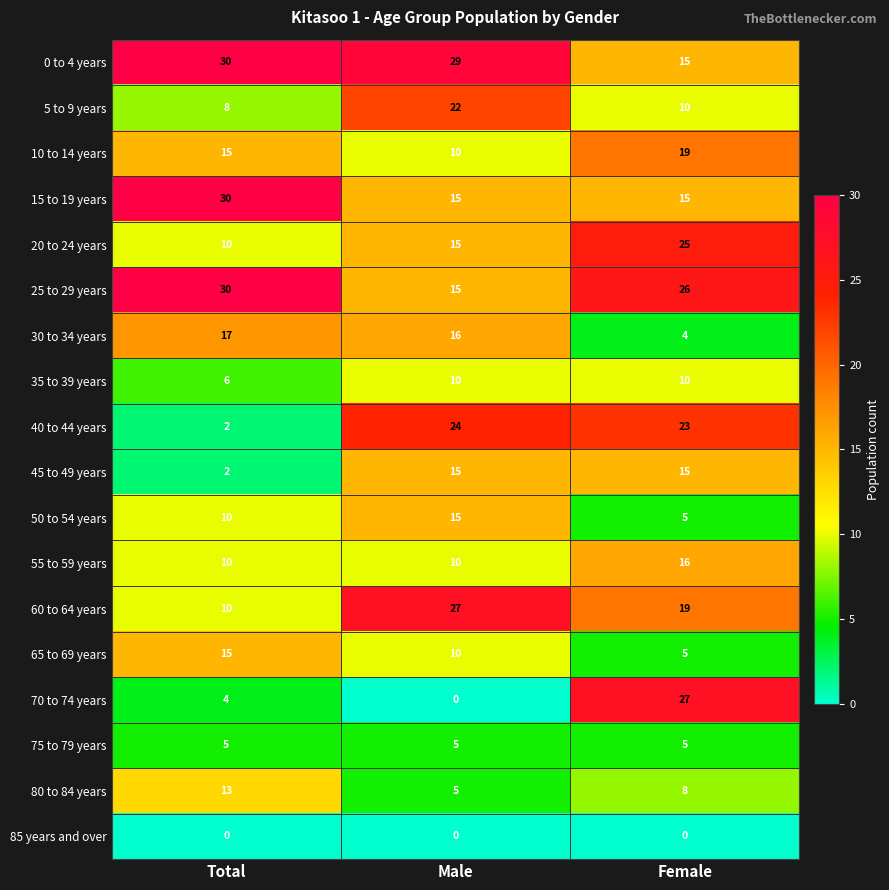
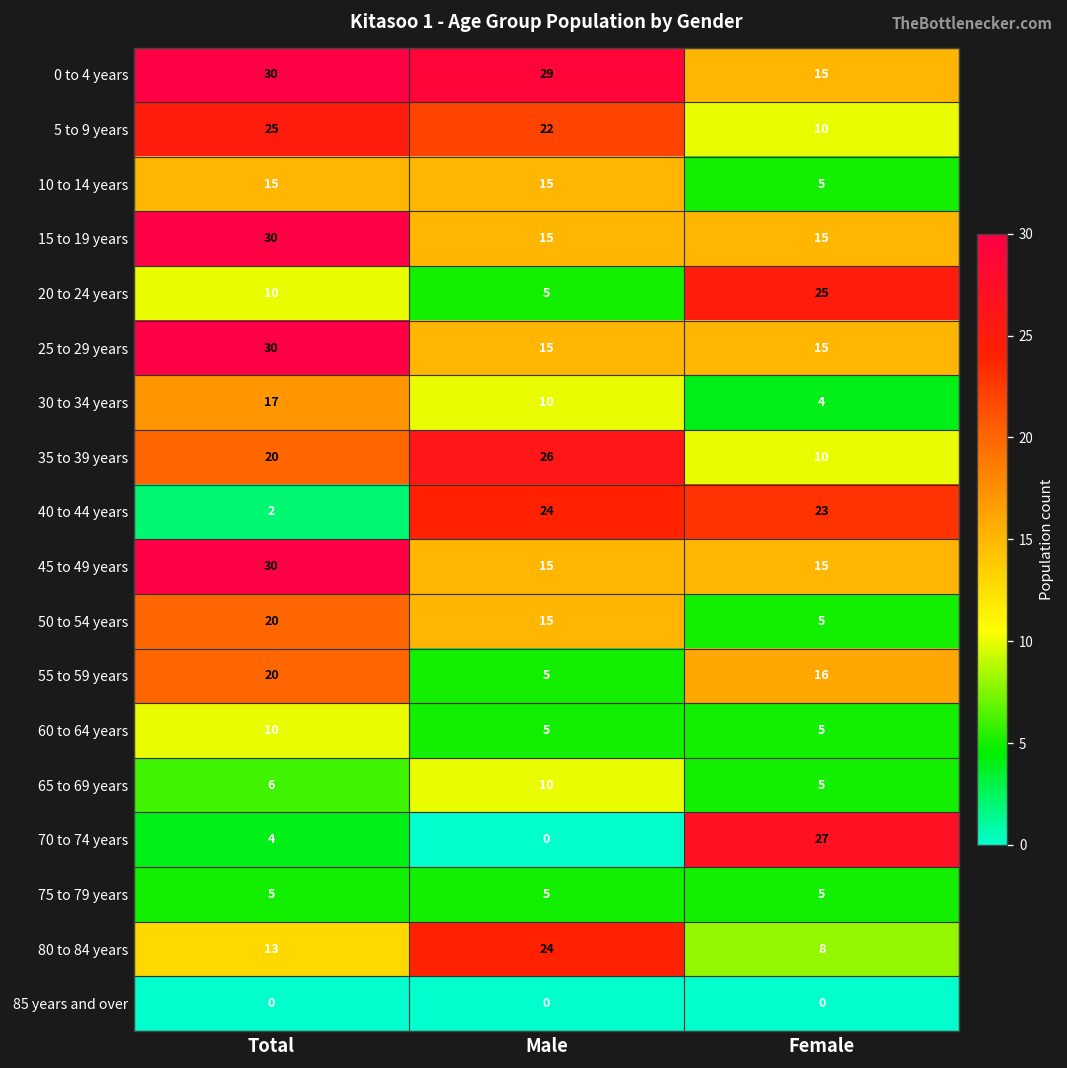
  {
    "0 to 4 years": {
      "Total": 30,
      "Male": 29,
      "Female": 15
    },
    "5 to 9 years": {
-     "Total": 8,
+     "Total": 25,
      "Male": 22,
      "Female": 10
    },
    "10 to 14 years": {
      "Total": 15,
-     "Male": 10,
-     "Female": 19
+     "Male": 15,
+     "Female": 5
    },
    "15 to 19 years": {
      "Total": 30,
      "Male": 15,
      "Female": 15
    },
    "20 to 24 years": {
      "Total": 10,
-     "Male": 15,
+     "Male": 5,
      "Female": 25
    },
    "25 to 29 years": {
      "Total": 30,
      "Male": 15,
-     "Female": 26
+     "Female": 15
    },
    "30 to 34 years": {
      "Total": 17,
-     "Male": 16,
+     "Male": 10,
      "Female": 4
    },
    "35 to 39 years": {
-     "Total": 6,
-     "Male": 10,
+     "Total": 20,
+     "Male": 26,
      "Female": 10
    },
    "40 to 44 years": {
      "Total": 2,
      "Male": 24,
      "Female": 23
    },
    "45 to 49 years": {
-     "Total": 2,
+     "Total": 30,
      "Male": 15,
      "Female": 15
    },
    "50 to 54 years": {
-     "Total": 10,
+     "Total": 20,
      "Male": 15,
      "Female": 5
    },
    "55 to 59 years": {
-     "Total": 10,
-     "Male": 10,
+     "Total": 20,
+     "Male": 5,
      "Female": 16
    },
    "60 to 64 years": {
      "Total": 10,
-     "Male": 27,
-     "Female": 19
+     "Male": 5,
+     "Female": 5
    },
    "65 to 69 years": {
-     "Total": 15,
+     "Total": 6,
      "Male": 10,
      "Female": 5
    },
    "70 to 74 years": {
      "Total": 4,
      "Male": 0,
      "Female": 27
    },
    "75 to 79 years": {
      "Total": 5,
      "Male": 5,
      "Female": 5
    },
    "80 to 84 years": {
      "Total": 13,
-     "Male": 5,
+     "Male": 24,
      "Female": 8
    },
    "85 years and over": {
      "Total": 0,
      "Male": 0,
      "Female": 0
    }
  }
